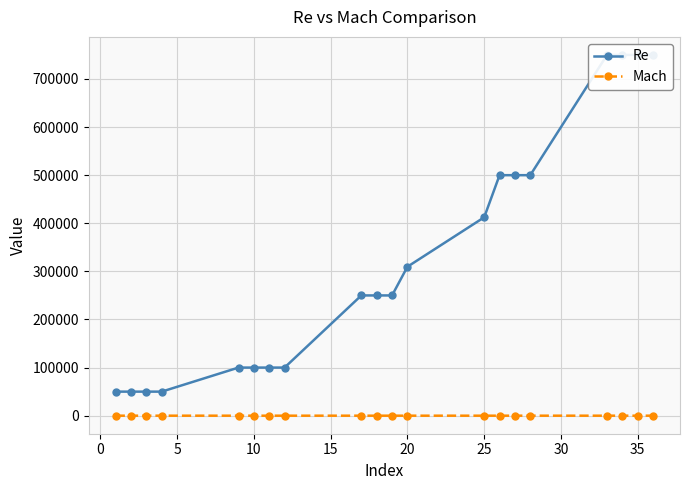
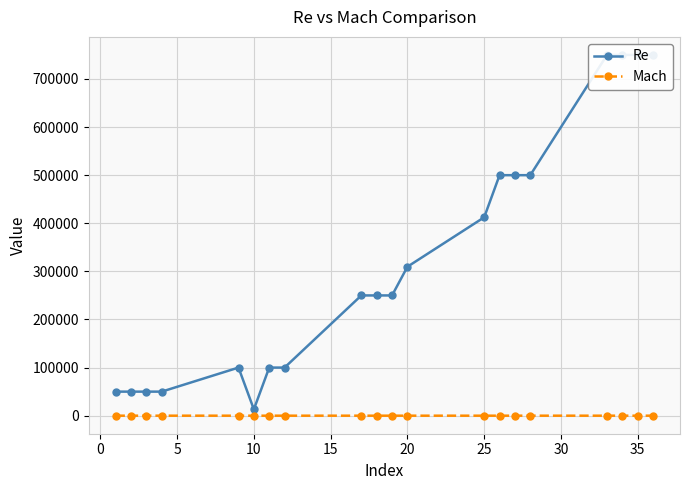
  {
    "Re": {
-     "10": 100000,
+     "10": 10000,
      "20": 310000,
      "25": 410000
    },
    "Mach": {
      "10": 0,
      "20": 0,
      "25": 0,
      "35": 0
    }
  }
